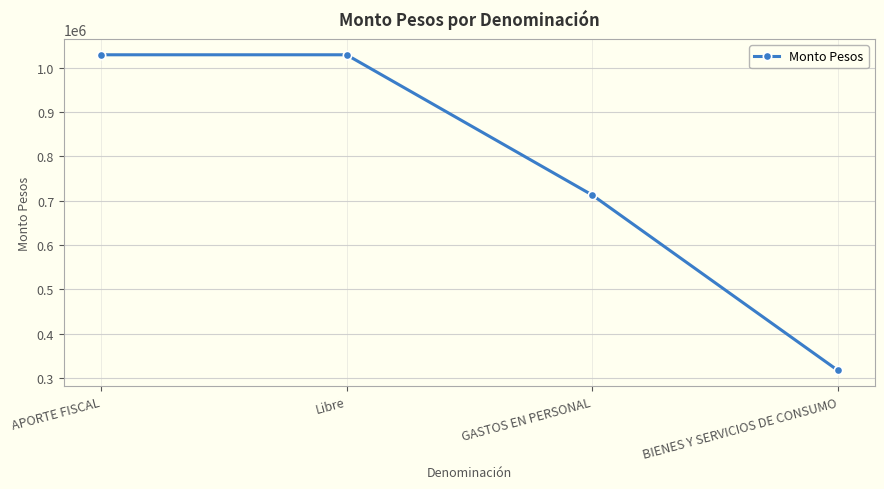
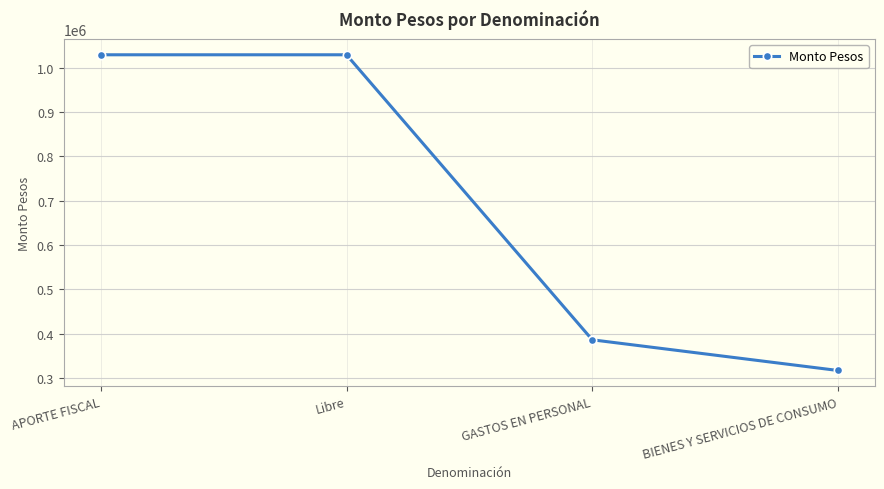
  {
    "APORTE FISCAL": 1030000,
    "Libre": 1030000,
-   "GASTOS EN PERSONAL": 710000,
+   "GASTOS EN PERSONAL": 390000,
    "BIENES Y SERVICIOS DE CONSUMO": 320000
  }
